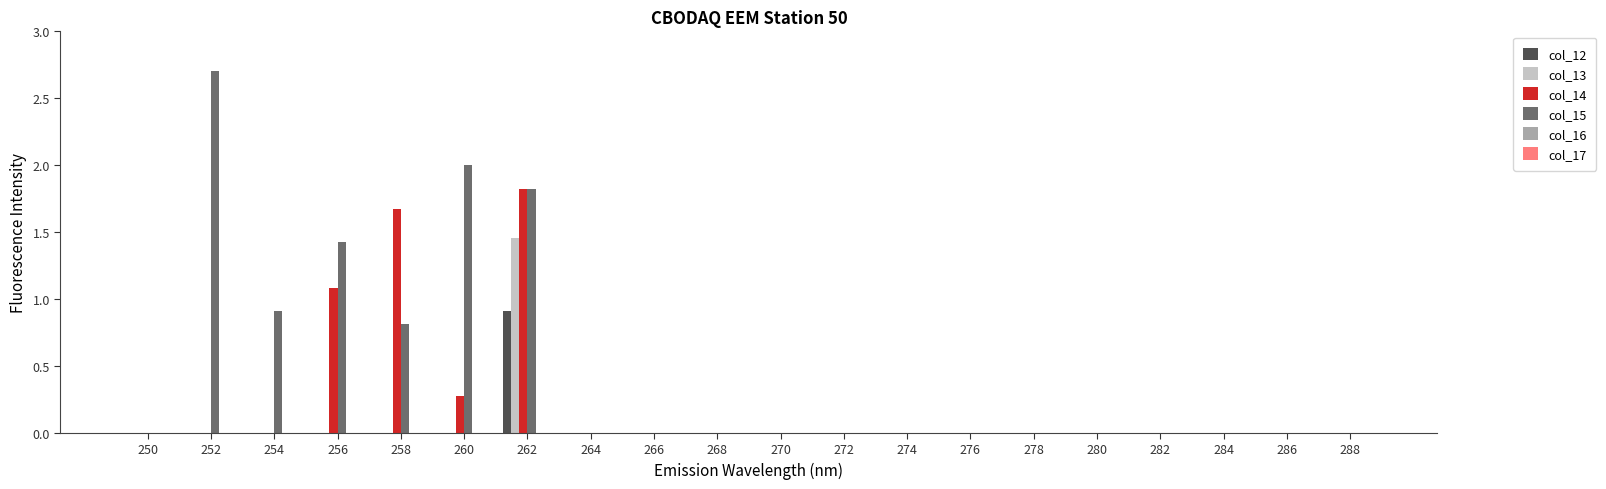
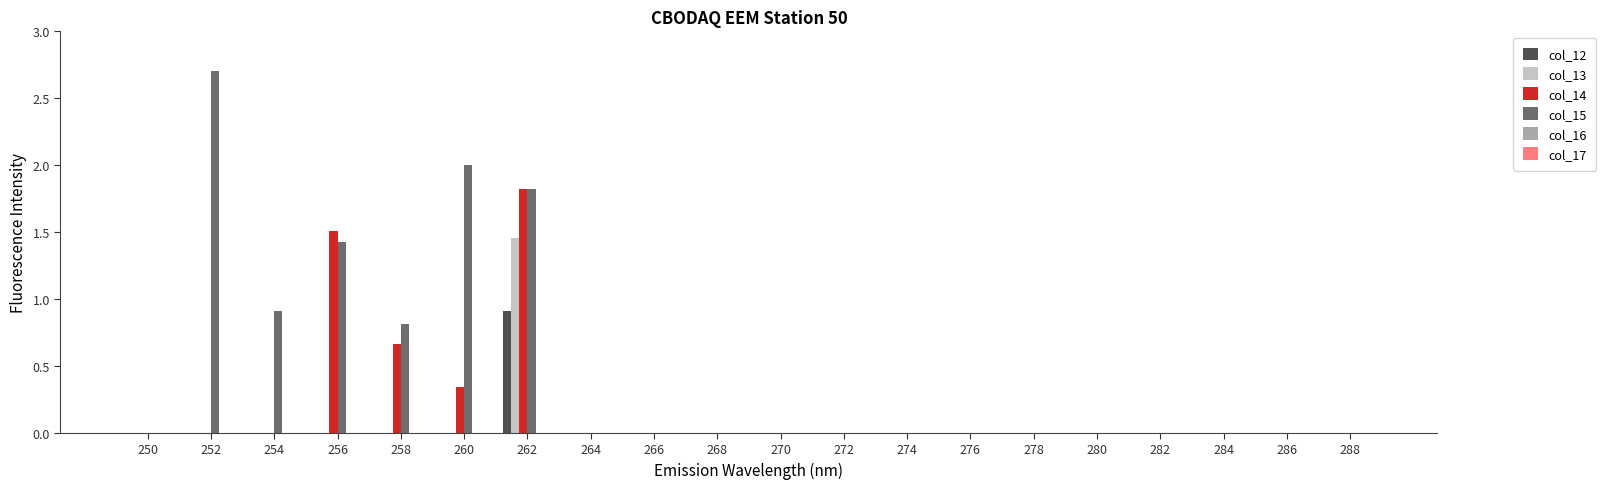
  {
    "col_14": {
      "250": 0.00,
      "252": 0.00,
      "254": 0.00,
-     "256": 1.08,
-     "258": 1.67,
-     "260": 0.27,
+     "256": 1.51,
+     "258": 0.66,
+     "260": 0.34,
      "262": 1.82,
      "264": 0.00,
      "266": 0.00,
      "268": 0.00,
      "270": 0.00,
      "272": 0.00,
      "274": 0.00,
      "276": 0.00,
      "278": 0.00,
      "280": 0.00,
      "282": 0.00,
      "284": 0.00,
      "286": 0.00,
      "288": 0.00
    },
    "col_17": {
      "250": 0.00,
      "252": 0.00,
      "254": 0.00,
      "256": 0.00,
      "258": 0.00,
      "260": 0.00,
      "262": 0.00,
      "264": 0.00,
      "266": 0.00,
      "268": 0.00,
      "270": 0.00,
      "272": 0.00,
      "274": 0.00,
      "276": 0.00,
      "278": 0.00,
      "280": 0.00,
      "282": 0.00,
      "284": 0.00,
      "286": 0.00,
      "288": 0.00
    }
  }
